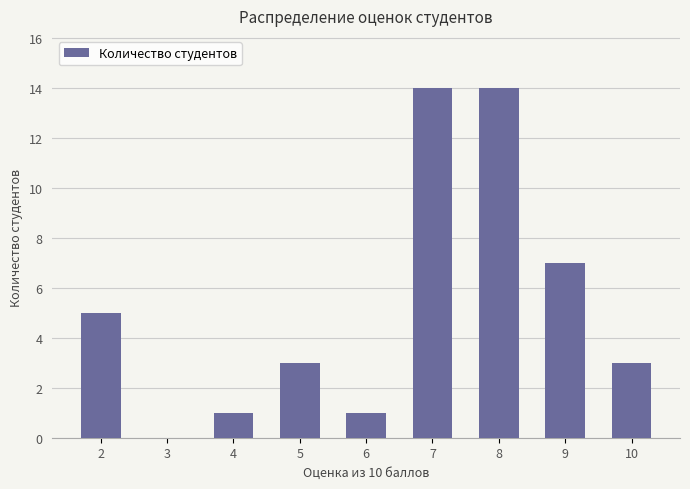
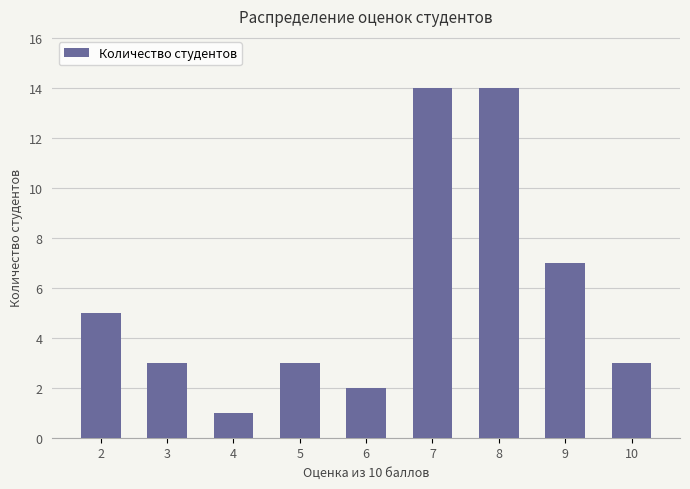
  {
    "2": 5,
-   "3": 0,
+   "3": 3,
    "4": 1,
    "5": 3,
-   "6": 1,
+   "6": 2,
    "7": 14,
    "8": 14,
    "9": 7,
    "10": 3
  }
